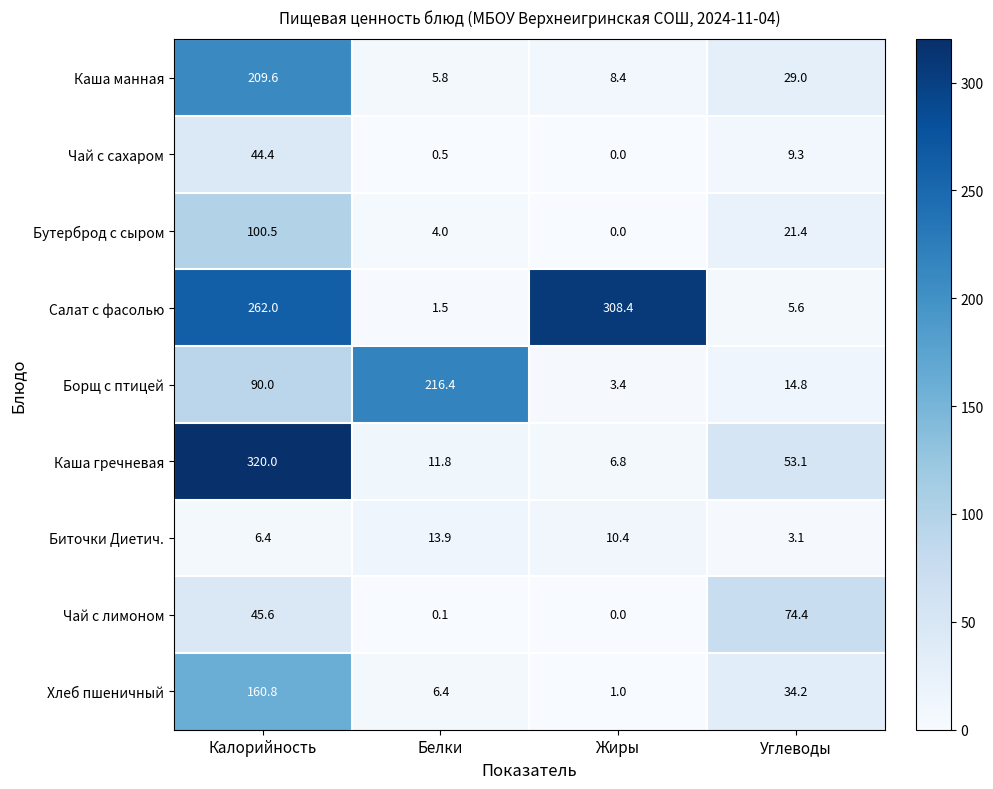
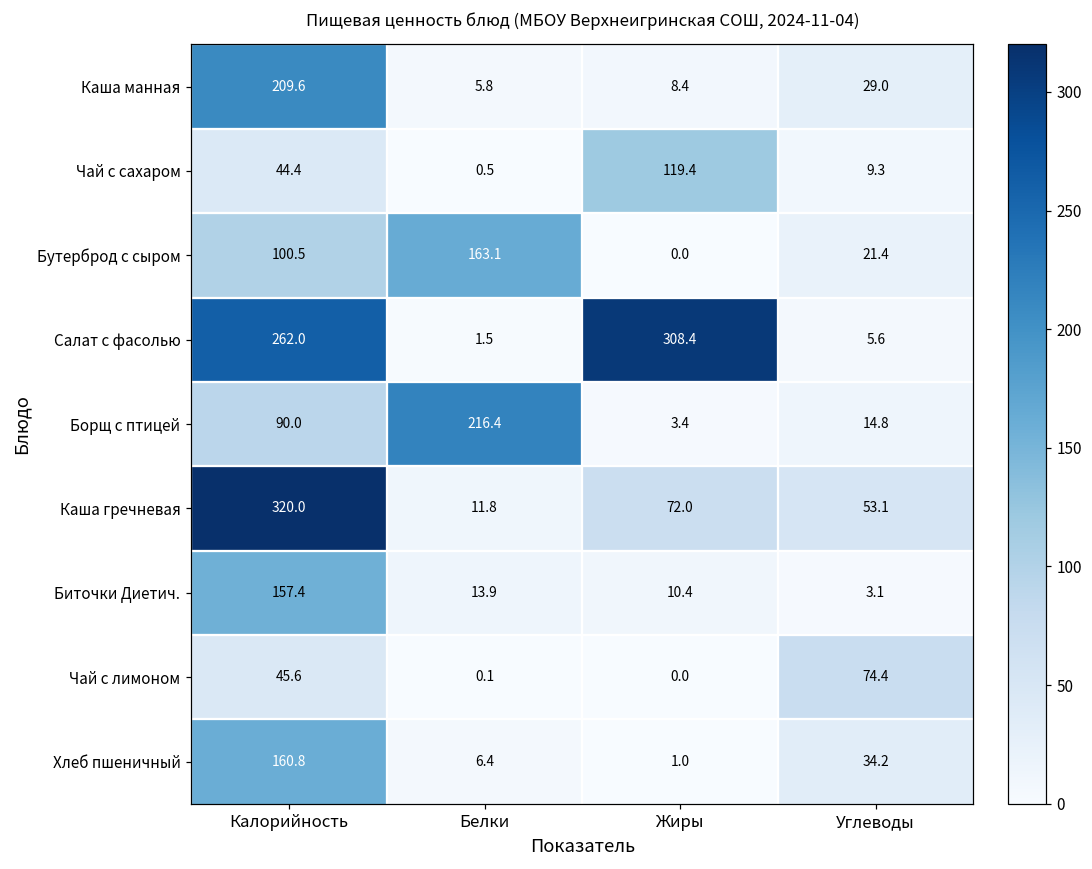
  {
    "Каша манная": {
      "Калорийность": 209.6,
      "Белки": 5.8,
      "Жиры": 8.4,
      "Углеводы": 29.0
    },
    "Чай с сахаром": {
      "Калорийность": 44.4,
      "Белки": 0.5,
-     "Жиры": 0.0,
+     "Жиры": 119.4,
      "Углеводы": 9.3
    },
    "Бутерброд с сыром": {
      "Калорийность": 100.5,
-     "Белки": 4.0,
+     "Белки": 163.1,
      "Жиры": 0.0,
      "Углеводы": 21.4
    },
    "Салат с фасолью": {
      "Калорийность": 262.0,
      "Белки": 1.5,
      "Жиры": 308.4,
      "Углеводы": 5.6
    },
    "Борщ с птицей": {
      "Калорийность": 90.0,
      "Белки": 216.4,
      "Жиры": 3.4,
      "Углеводы": 14.8
    },
    "Каша гречневая": {
      "Калорийность": 320.0,
      "Белки": 11.8,
-     "Жиры": 6.8,
+     "Жиры": 72.0,
      "Углеводы": 53.1
    },
    "Биточки Диетич.": {
-     "Калорийность": 6.4,
+     "Калорийность": 157.4,
      "Белки": 13.9,
      "Жиры": 10.4,
      "Углеводы": 3.1
    },
    "Чай с лимоном": {
      "Калорийность": 45.6,
      "Белки": 0.1,
      "Жиры": 0.0,
      "Углеводы": 74.4
    },
    "Хлеб пшеничный": {
      "Калорийность": 160.8,
      "Белки": 6.4,
      "Жиры": 1.0,
      "Углеводы": 34.2
    }
  }
